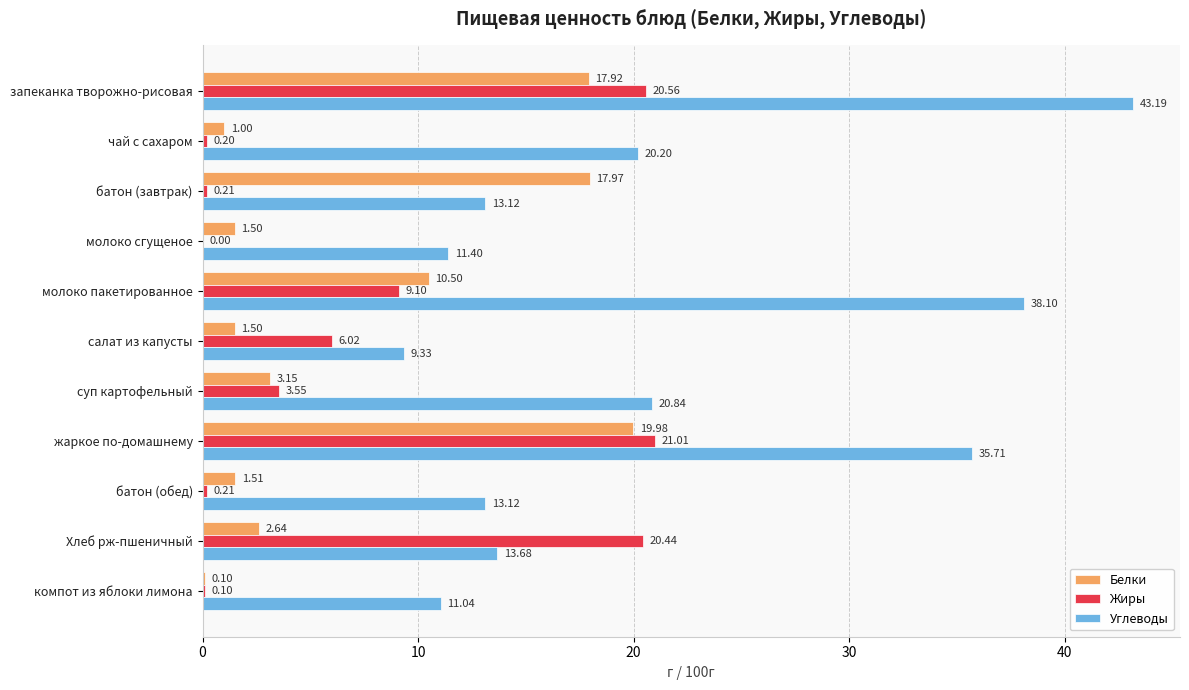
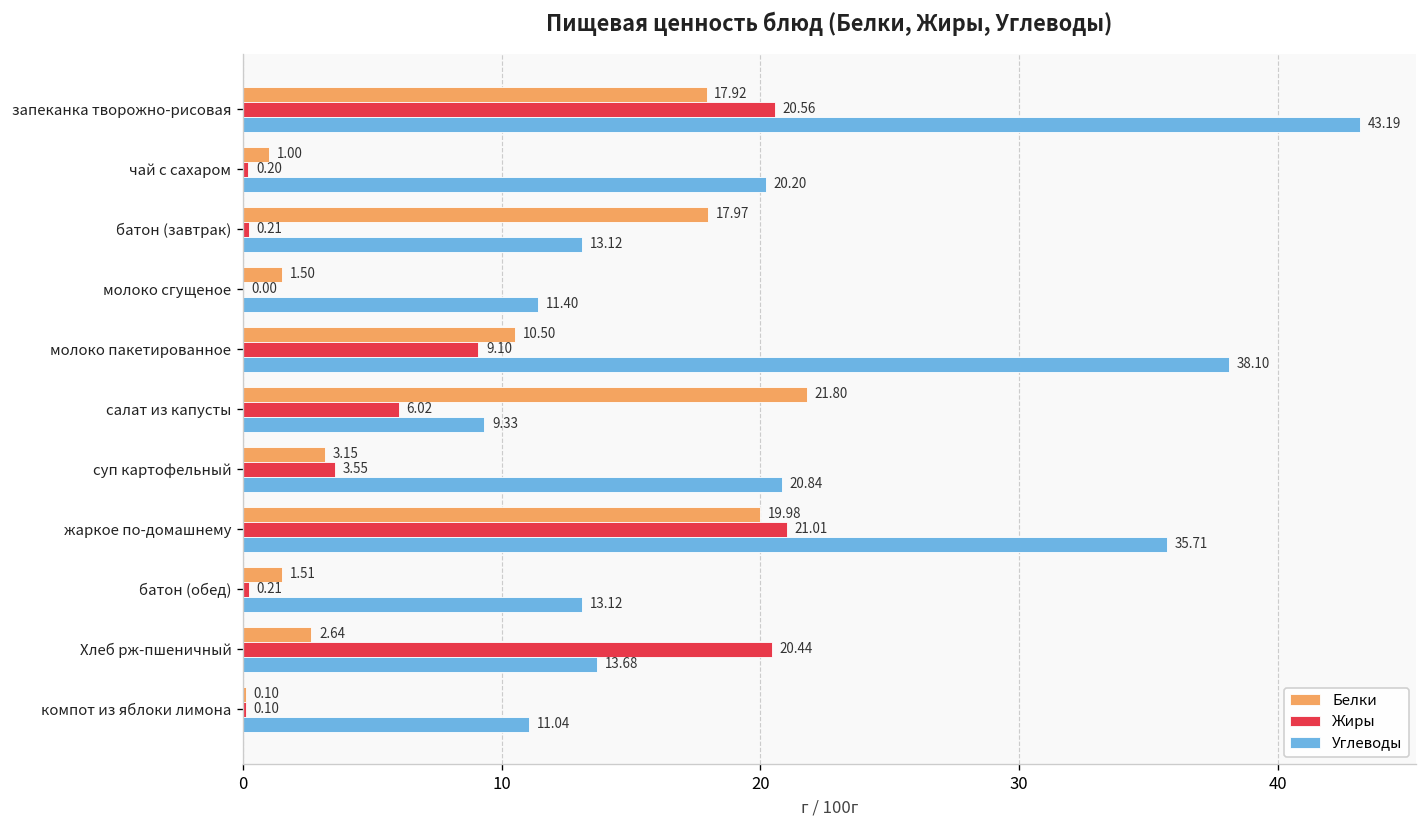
  {
    "Белки": {
      "запеканка творожно-рисовая": 17.92,
      "чай с сахаром": 1.00,
      "батон (завтрак)": 17.97,
      "молоко сгущеное": 1.50,
      "молоко пакетированное": 10.50,
-     "салат из капусты": 1.50,
+     "салат из капусты": 21.80,
      "суп картофельный": 3.15,
      "жаркое по-домашнему": 19.98,
      "батон (обед)": 1.51,
      "Хлеб рж-пшеничный": 2.64,
      "компот из яблоки лимона": 0.10
    },
    "Жиры": {
      "запеканка творожно-рисовая": 20.56,
      "чай с сахаром": 0.20,
      "батон (завтрак)": 0.21,
      "молоко сгущеное": 0.00,
      "молоко пакетированное": 9.10,
      "салат из капусты": 6.02,
      "суп картофельный": 3.55,
      "жаркое по-домашнему": 21.01,
      "батон (обед)": 0.21,
      "Хлеб рж-пшеничный": 20.44,
      "компот из яблоки лимона": 0.10
    },
    "Углеводы": {
      "запеканка творожно-рисовая": 43.19,
      "чай с сахаром": 20.20,
      "батон (завтрак)": 13.12,
      "молоко сгущеное": 11.40,
      "молоко пакетированное": 38.10,
      "салат из капусты": 9.33,
      "суп картофельный": 20.84,
      "жаркое по-домашнему": 35.71,
      "батон (обед)": 13.12,
      "Хлеб рж-пшеничный": 13.68,
      "компот из яблоки лимона": 11.04
    }
  }
